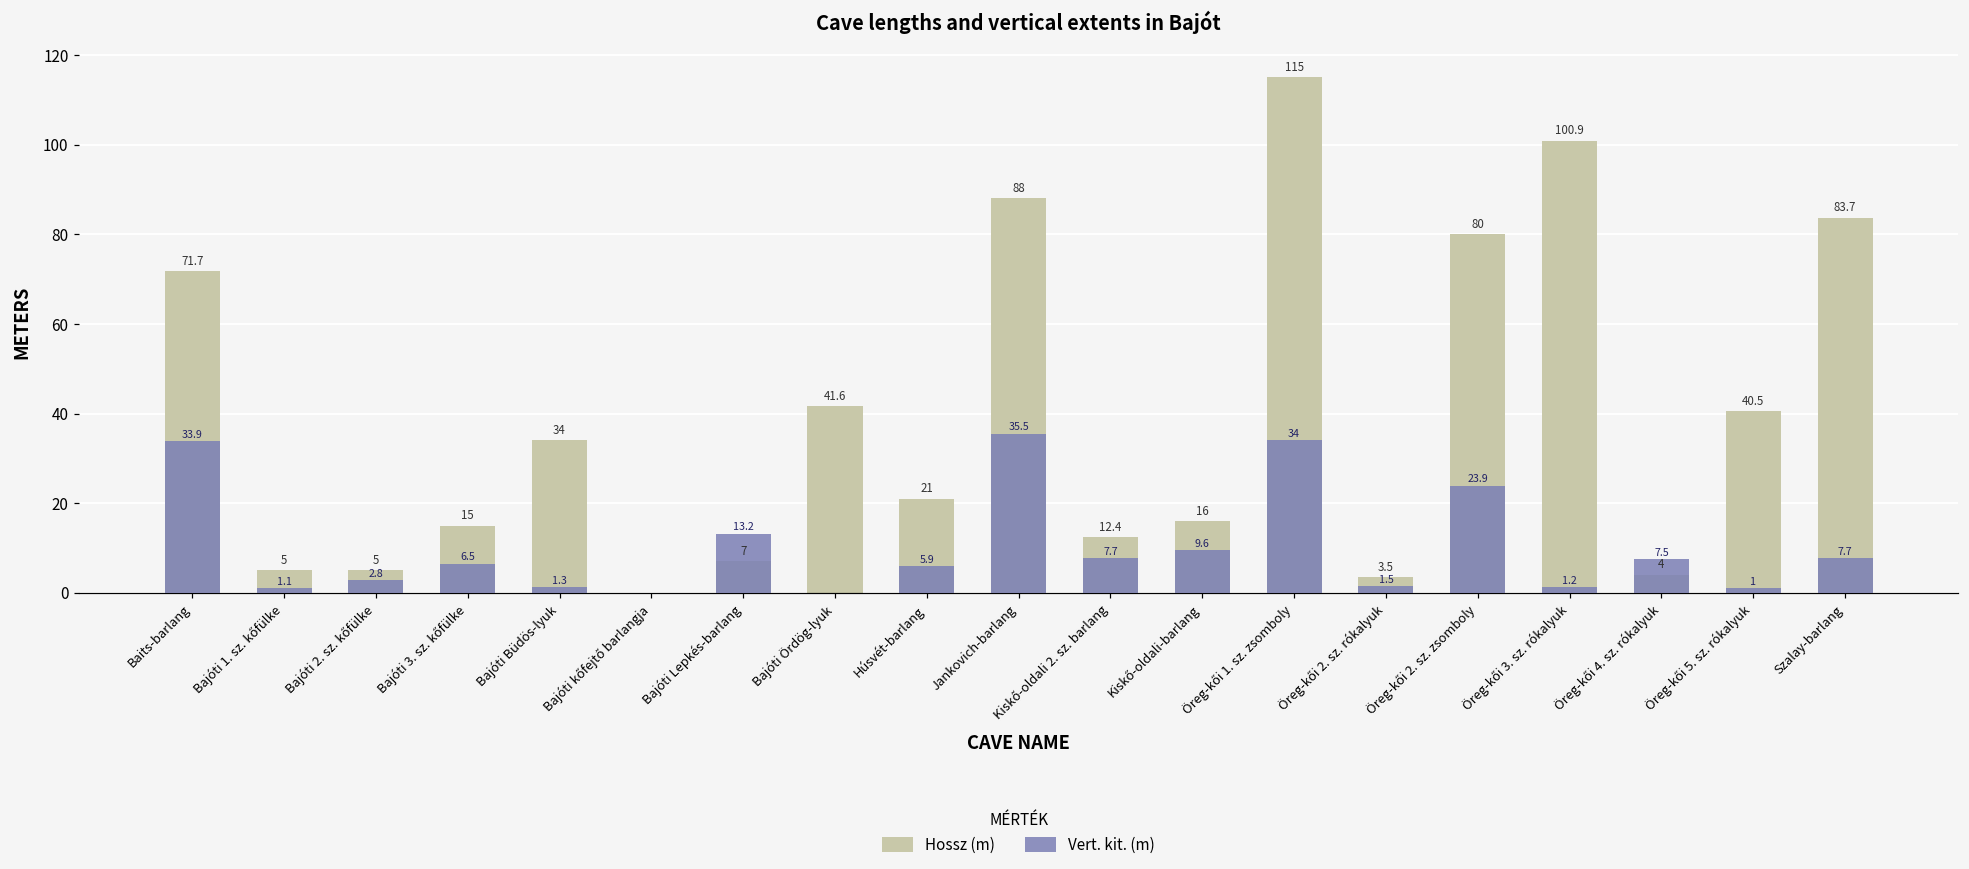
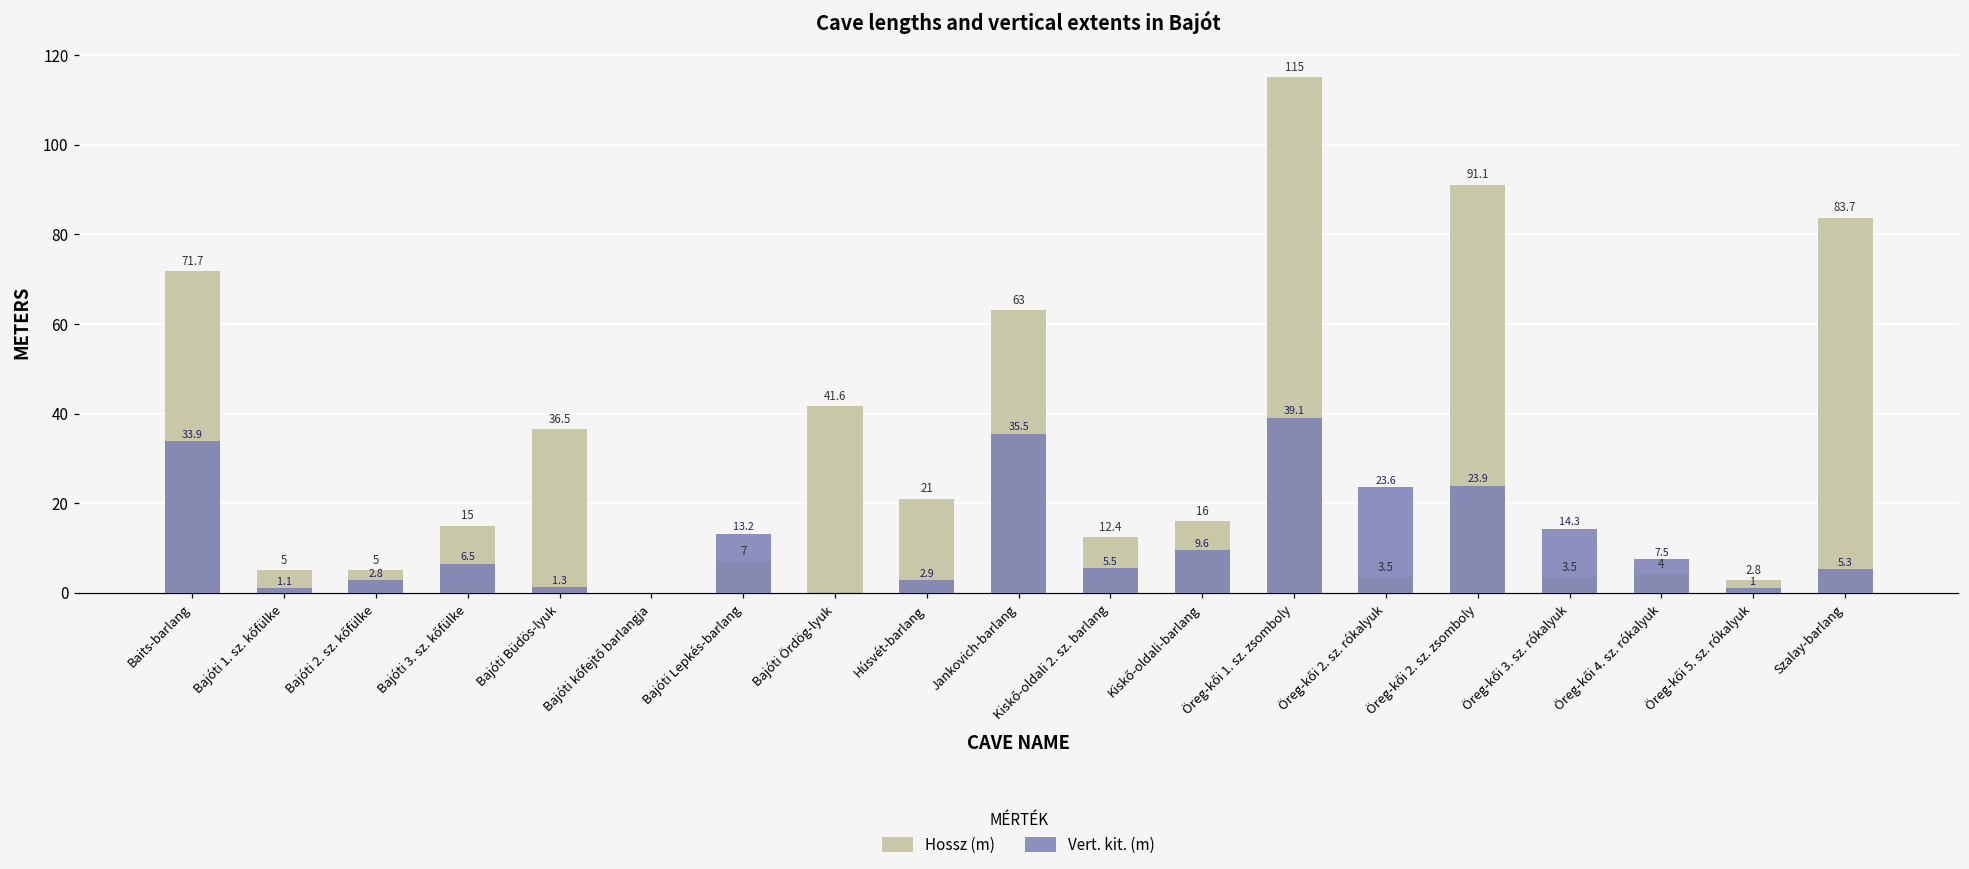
  {
    "Hossz (m)": {
      "Baits-barlang": 71.7,
      "Bajóti 1. sz. kőfülke": 5,
      "Bajóti 2. sz. kőfülke": 5,
      "Bajóti 3. sz. kőfülke": 15,
-     "Bajóti Büdös-lyuk": 34,
+     "Bajóti Büdös-lyuk": 36.5,
      "Bajóti Ördög-lyuk": 41.6,
      "Húsvét-barlang": 21,
-     "Jankovich-barlang": 88,
+     "Jankovich-barlang": 63,
      "Kiskő-oldali 2. sz. barlang": 12.4,
      "Kiskő-oldali-barlang": 16,
      "Öreg-kői 1. sz. zsomboly": 115,
-     "Öreg-kői 2. sz. zsomboly": 80,
-     "Öreg-kői 3. sz. rókalyuk": 100.9,
-     "Öreg-kői 5. sz. rókalyuk": 40.5,
+     "Öreg-kői 2. sz. zsomboly": 91.1,
+     "Öreg-kői 3. sz. rókalyuk": 3.5,
+     "Öreg-kői 5. sz. rókalyuk": 2.8,
      "Szalay-barlang": 83.7
    },
    "Vert. kit. (m)": {
      "Bajóti Lepkés-barlang": 13.2,
-     "Húsvét-barlang": 5.9,
-     "Kiskő-oldali 2. sz. barlang": 7.7,
-     "Öreg-kői 1. sz. zsomboly": 34,
-     "Öreg-kői 2. sz. rókalyuk": 1.5,
-     "Öreg-kői 3. sz. rókalyuk": 1.2,
+     "Húsvét-barlang": 2.9,
+     "Kiskő-oldali 2. sz. barlang": 5.5,
+     "Öreg-kői 1. sz. zsomboly": 39.1,
+     "Öreg-kői 2. sz. rókalyuk": 23.6,
+     "Öreg-kői 3. sz. rókalyuk": 14.3,
      "Öreg-kői 4. sz. rókalyuk": 7.5,
-     "Szalay-barlang": 7.7
+     "Szalay-barlang": 5.3
    }
  }
